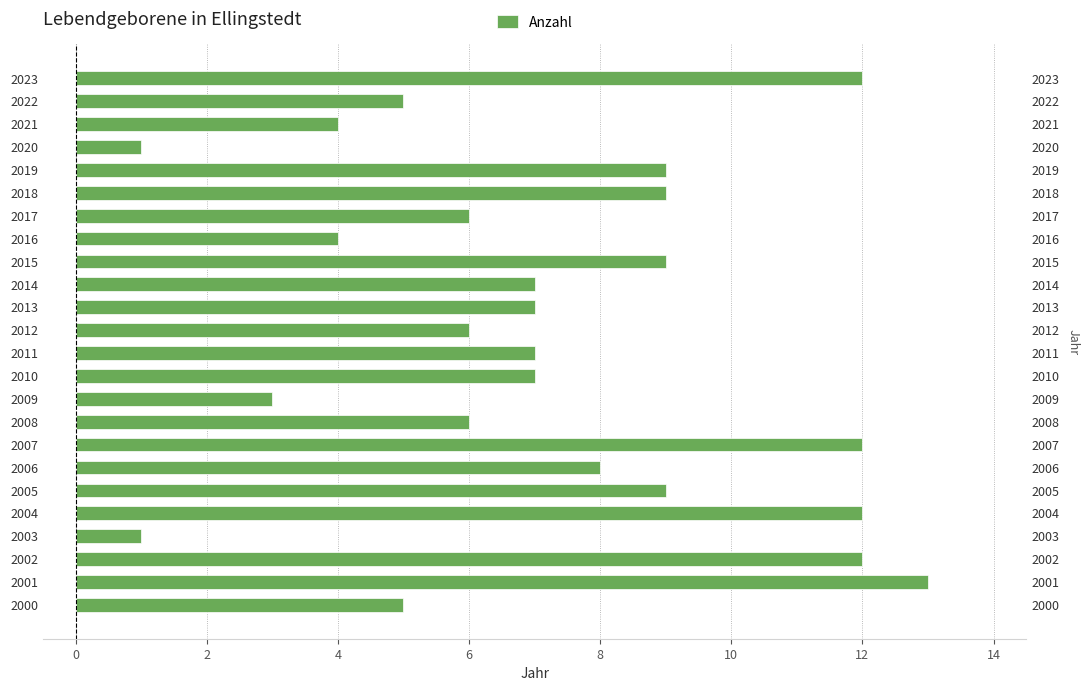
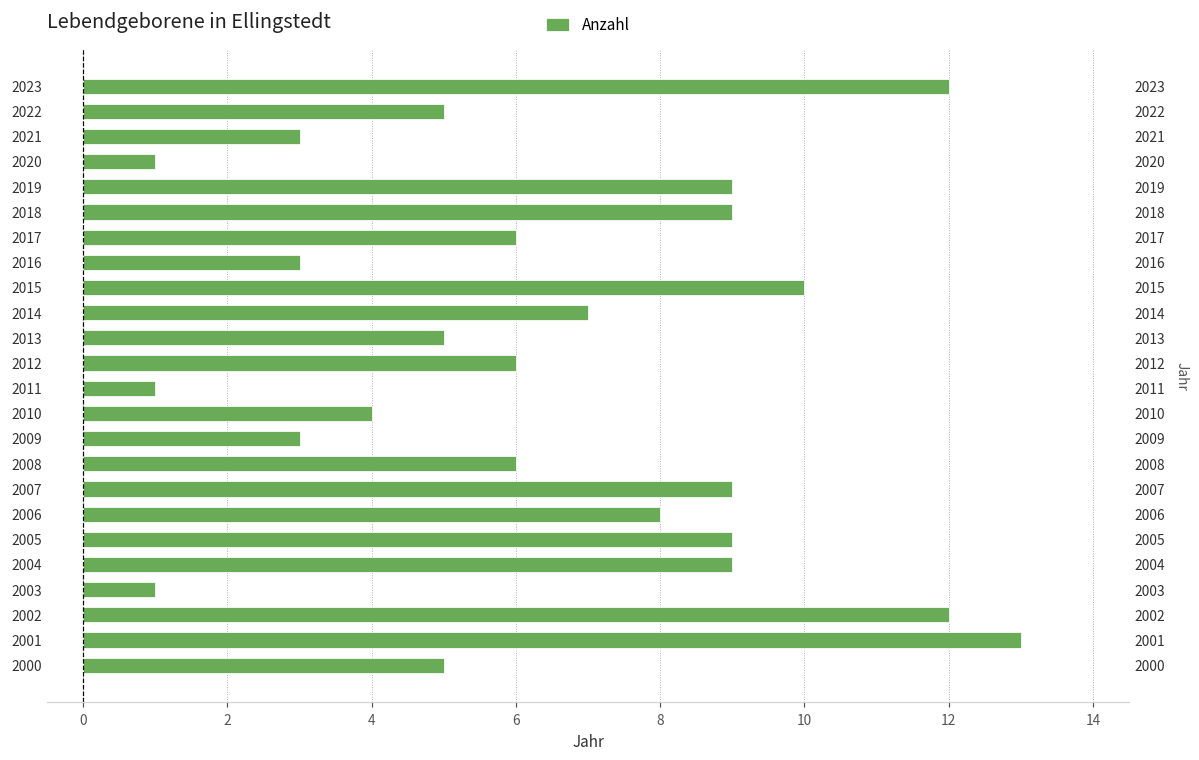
  {
    "2023": 12,
    "2022": 5,
-   "2021": 4,
+   "2021": 3,
    "2020": 1,
    "2019": 9,
    "2018": 9,
    "2017": 6,
-   "2016": 4,
-   "2015": 9,
+   "2016": 3,
+   "2015": 10,
    "2014": 7,
-   "2013": 7,
+   "2013": 5,
    "2012": 6,
-   "2011": 7,
-   "2010": 7,
+   "2011": 1,
+   "2010": 4,
    "2009": 3,
    "2008": 6,
-   "2007": 12,
+   "2007": 9,
    "2006": 8,
    "2005": 9,
-   "2004": 12,
+   "2004": 9,
    "2003": 1,
    "2002": 12,
    "2001": 13,
    "2000": 5
  }
